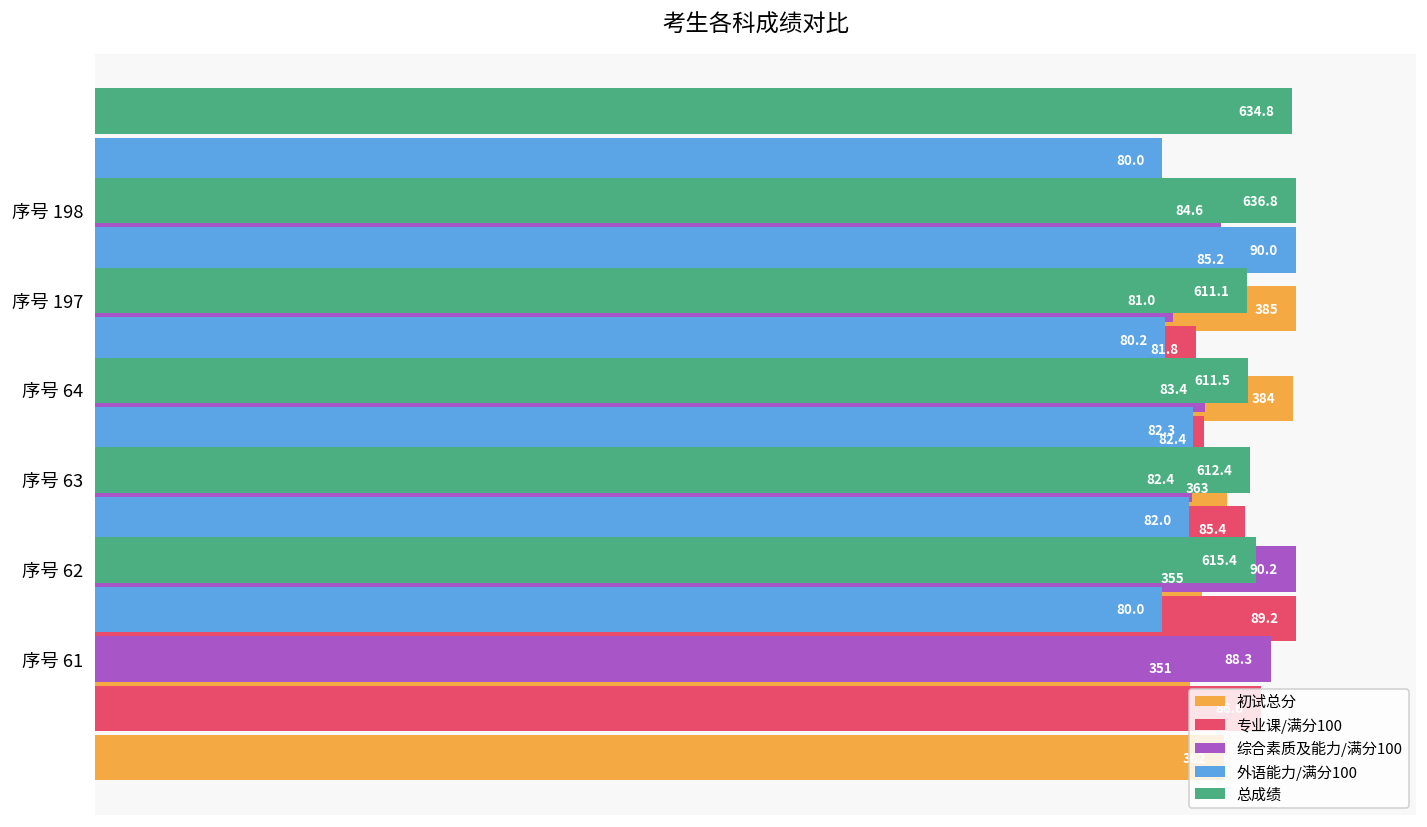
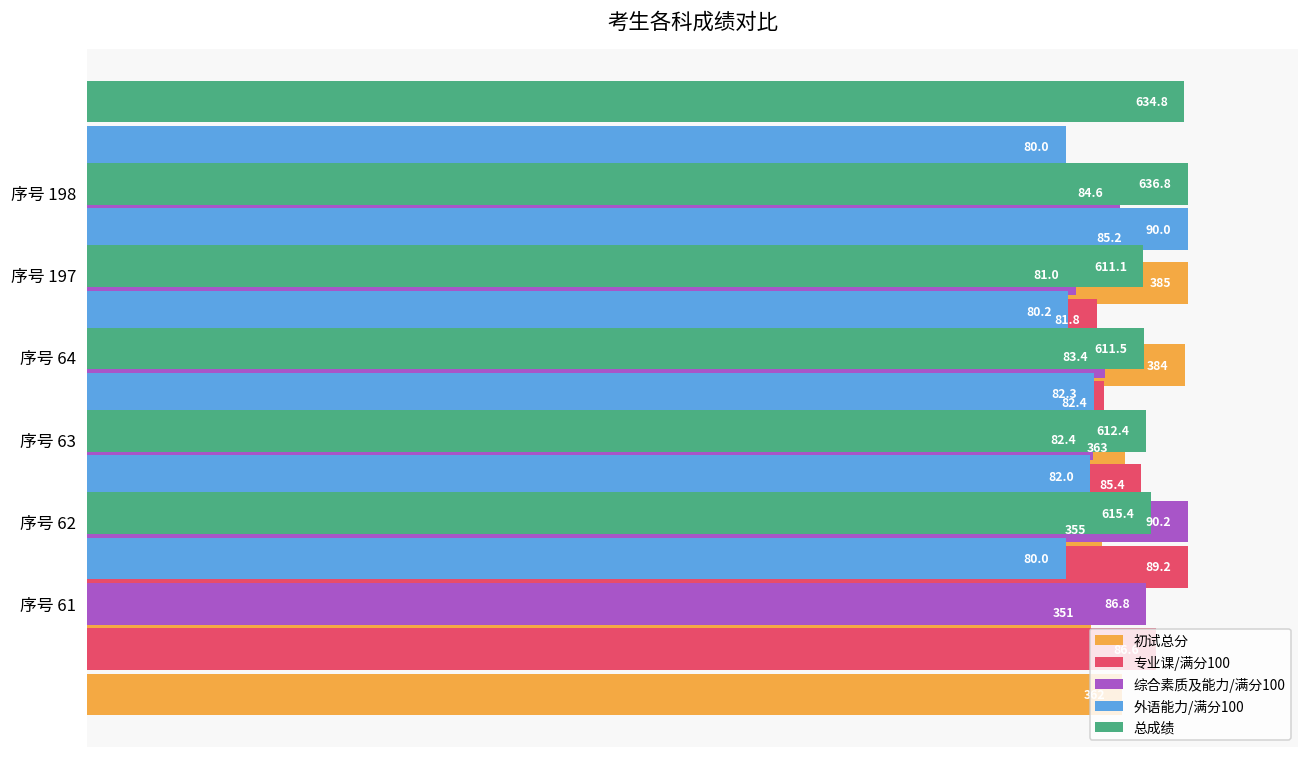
  {
    "综合素质及能力/满分100": {
-     "序号 61": 88.3
+     "序号 61": 86.8
    }
  }
